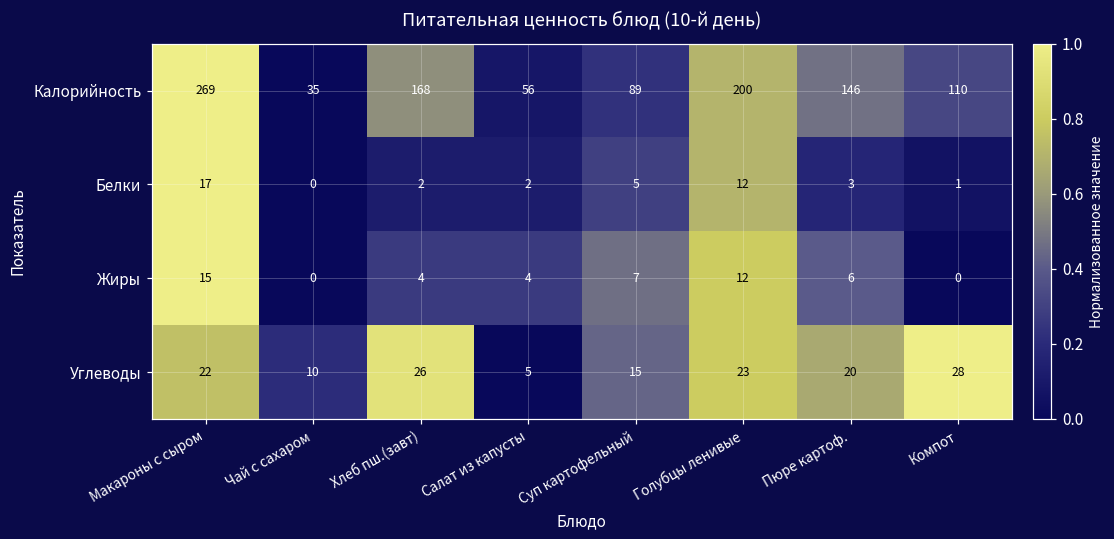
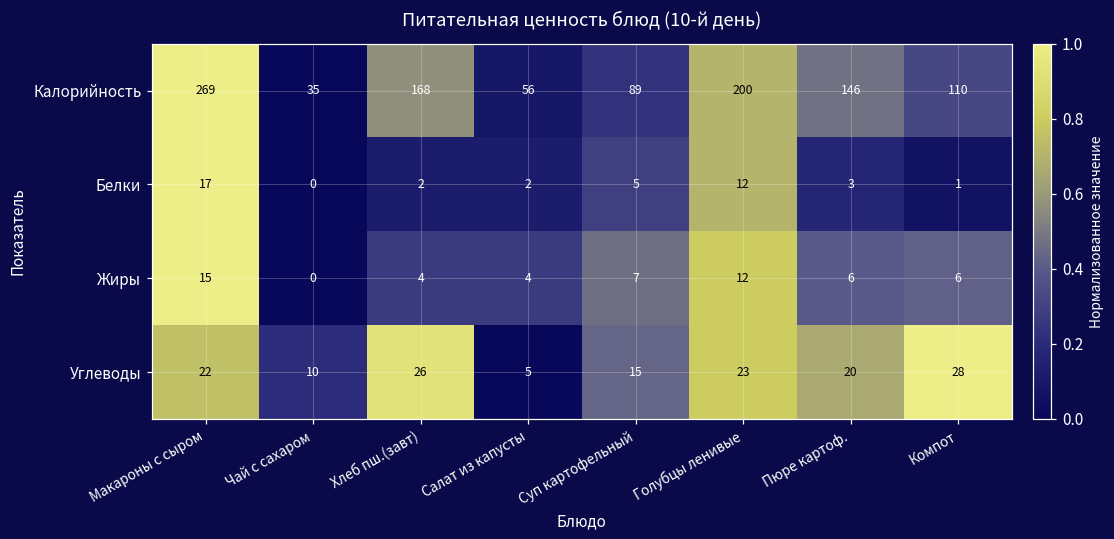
  {
    "Калорийность": {
      "Макароны с сыром": 269,
      "Чай с сахаром": 35,
      "Хлеб пш.(завт)": 168,
      "Салат из капусты": 56,
      "Суп картофельный": 89,
      "Голубцы ленивые": 200,
      "Пюре картоф.": 146,
      "Компот": 110
    },
    "Белки": {
      "Макароны с сыром": 17,
      "Чай с сахаром": 0,
      "Хлеб пш.(завт)": 2,
      "Салат из капусты": 2,
      "Суп картофельный": 5,
      "Голубцы ленивые": 12,
      "Пюре картоф.": 3,
      "Компот": 1
    },
    "Жиры": {
      "Макароны с сыром": 15,
      "Чай с сахаром": 0,
      "Хлеб пш.(завт)": 4,
      "Салат из капусты": 4,
      "Суп картофельный": 7,
      "Голубцы ленивые": 12,
      "Пюре картоф.": 6,
-     "Компот": 0
+     "Компот": 6
    },
    "Углеводы": {
      "Макароны с сыром": 22,
      "Чай с сахаром": 10,
      "Хлеб пш.(завт)": 26,
      "Салат из капусты": 5,
      "Суп картофельный": 15,
      "Голубцы ленивые": 23,
      "Пюре картоф.": 20,
      "Компот": 28
    }
  }
